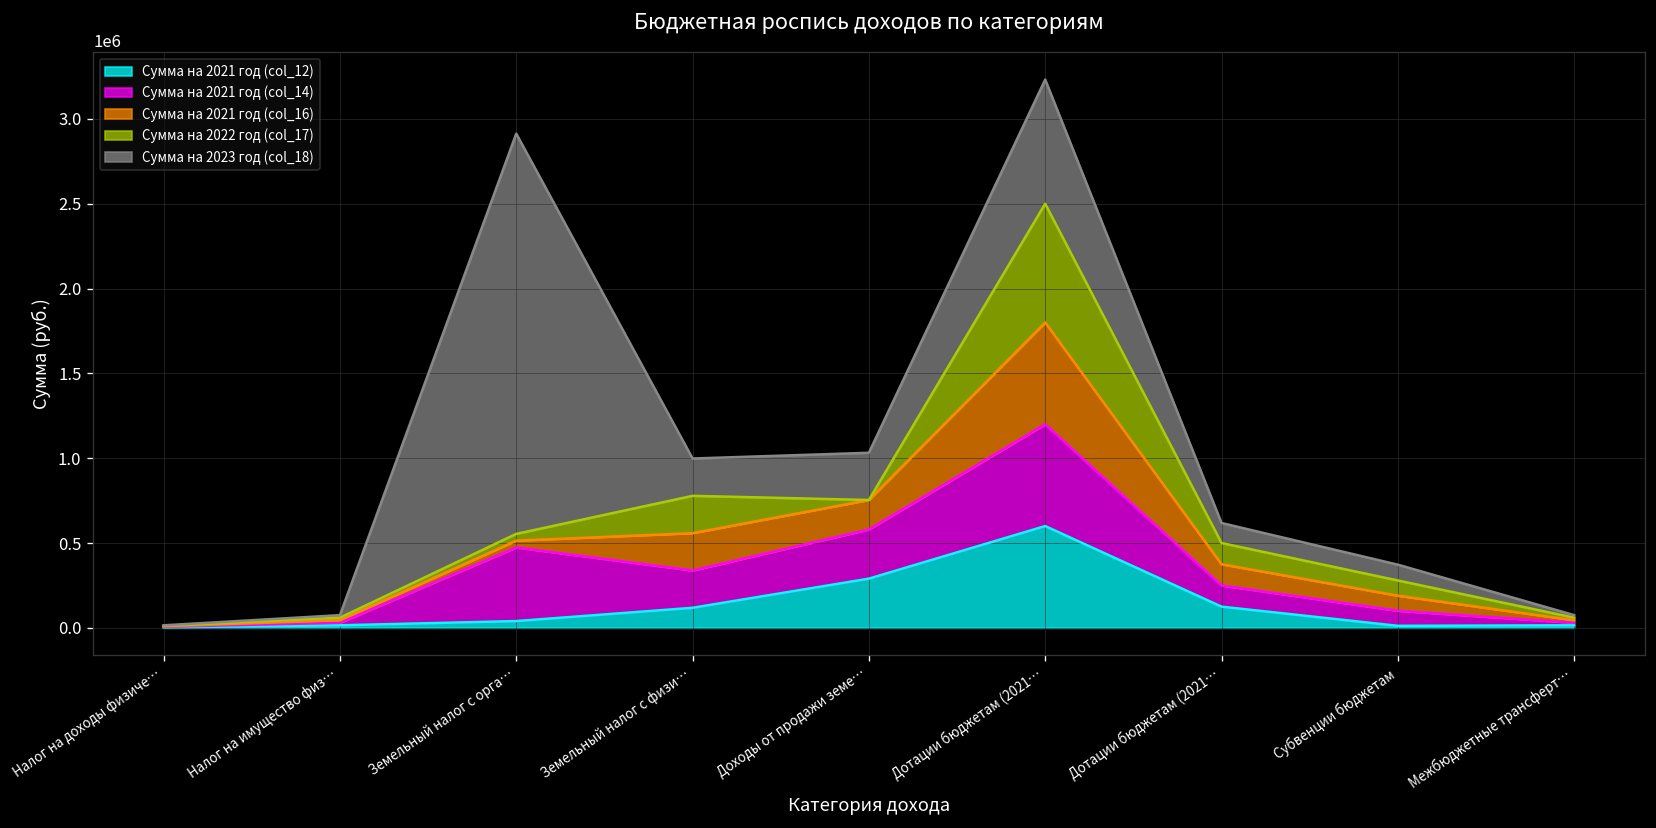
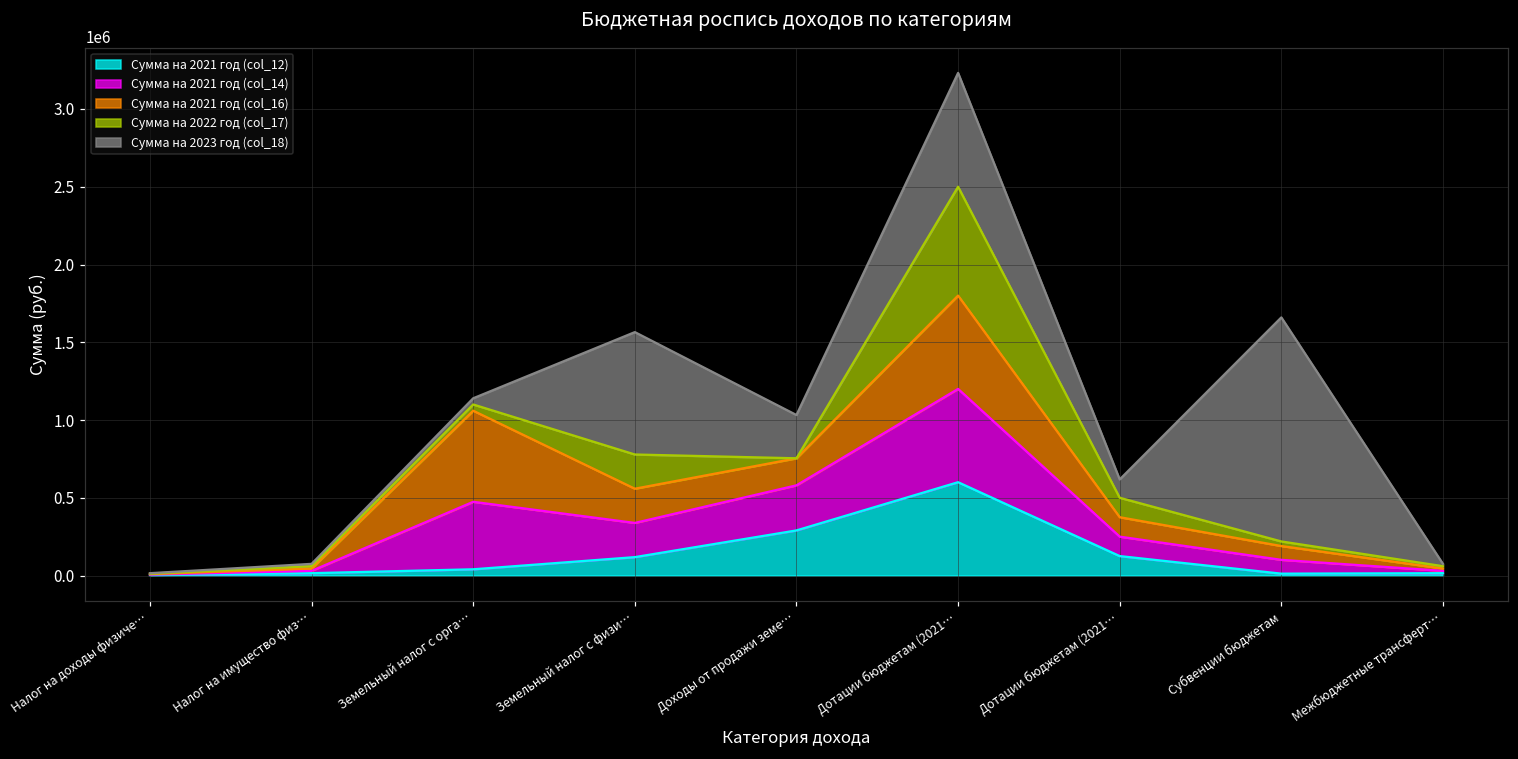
  {
    "Сумма на 2021 год (col_12)": {
      "Земельный налог с орга…": 40000,
      "Земельный налог с физи…": 120000,
      "Доходы от продажи земе…": 290000,
      "Субвенции бюджетам": 10000
    },
    "Сумма на 2021 год (col_14)": {
      "Земельный налог с орга…": 430000,
      "Земельный налог с физи…": 220000,
      "Доходы от продажи земе…": 290000,
      "Субвенции бюджетам": 90000
    },
    "Сумма на 2021 год (col_16)": {
-     "Земельный налог с орга…": 40000,
+     "Земельный налог с орга…": 590000,
      "Земельный налог с физи…": 220000,
      "Субвенции бюджетам": 90000
    },
    "Сумма на 2022 год (col_17)": {
      "Земельный налог с орга…": 40000,
      "Земельный налог с физи…": 220000,
-     "Субвенции бюджетам": 90000
+     "Субвенции бюджетам": 30000
    },
    "Сумма на 2023 год (col_18)": {
-     "Земельный налог с орга…": 2360000,
-     "Земельный налог с физи…": 220000,
+     "Земельный налог с орга…": 40000,
+     "Земельный налог с физи…": 790000,
      "Доходы от продажи земе…": 280000,
-     "Субвенции бюджетам": 90000
+     "Субвенции бюджетам": 1440000
    }
  }
